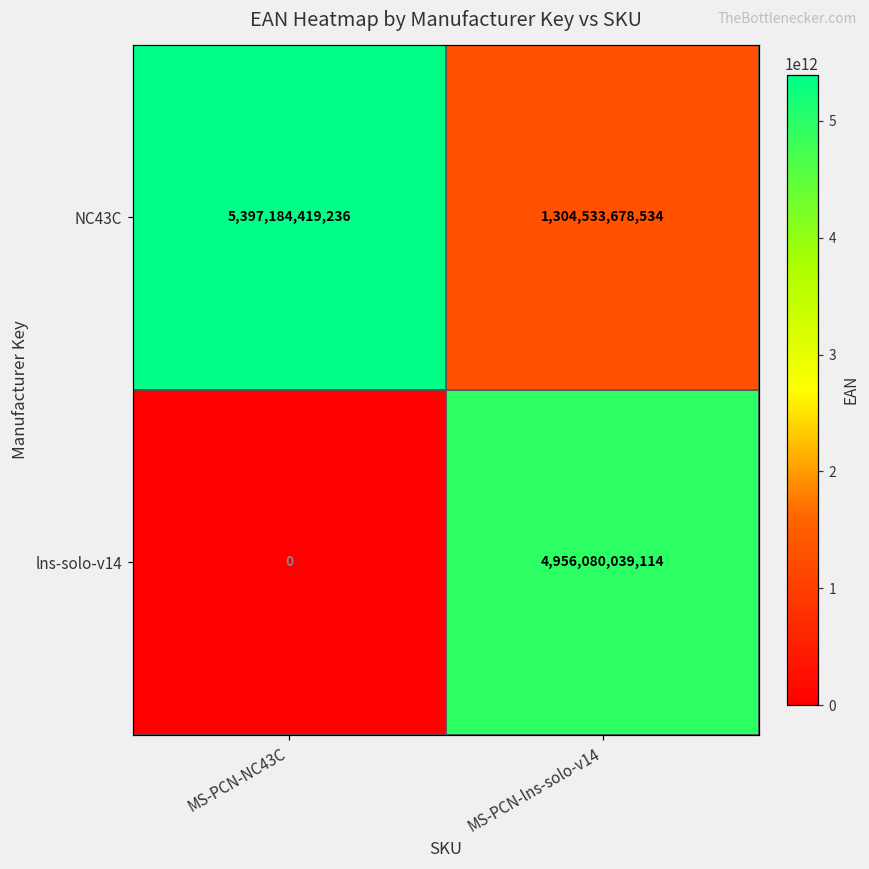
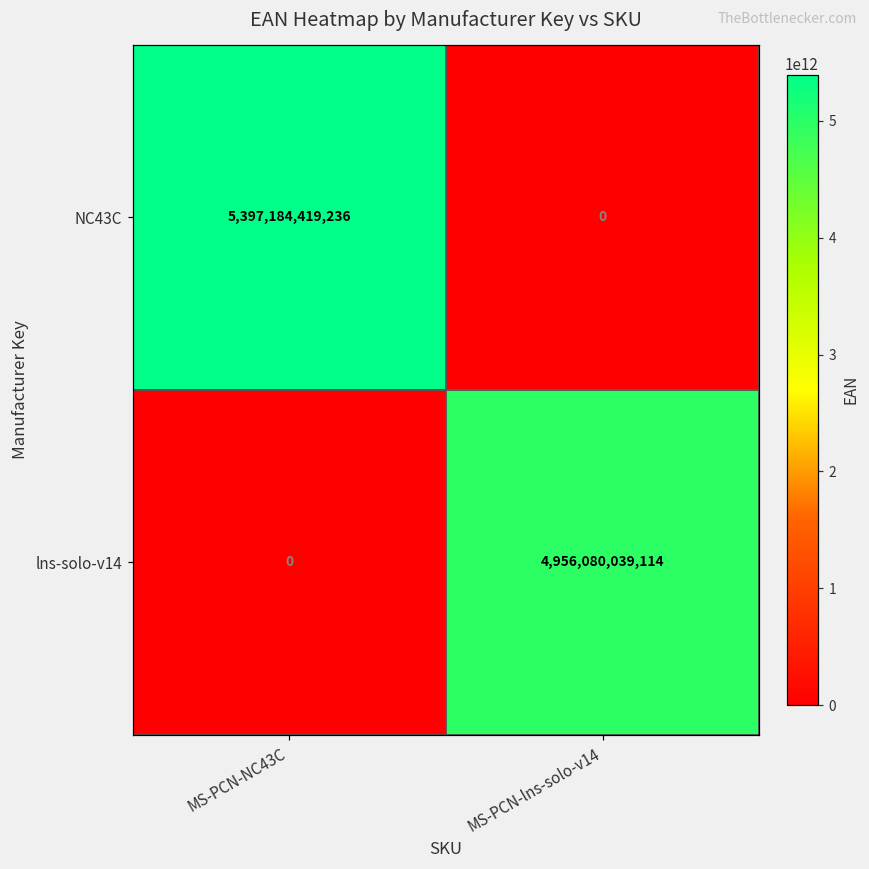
  {
    "NC43C": {
      "MS-PCN-NC43C": "5,397,184,419,236",
-     "MS-PCN-lns-solo-v14": "1,304,533,678,534"
+     "MS-PCN-lns-solo-v14": "0"
    },
    "lns-solo-v14": {
      "MS-PCN-NC43C": "0",
      "MS-PCN-lns-solo-v14": "4,956,080,039,114"
    }
  }
